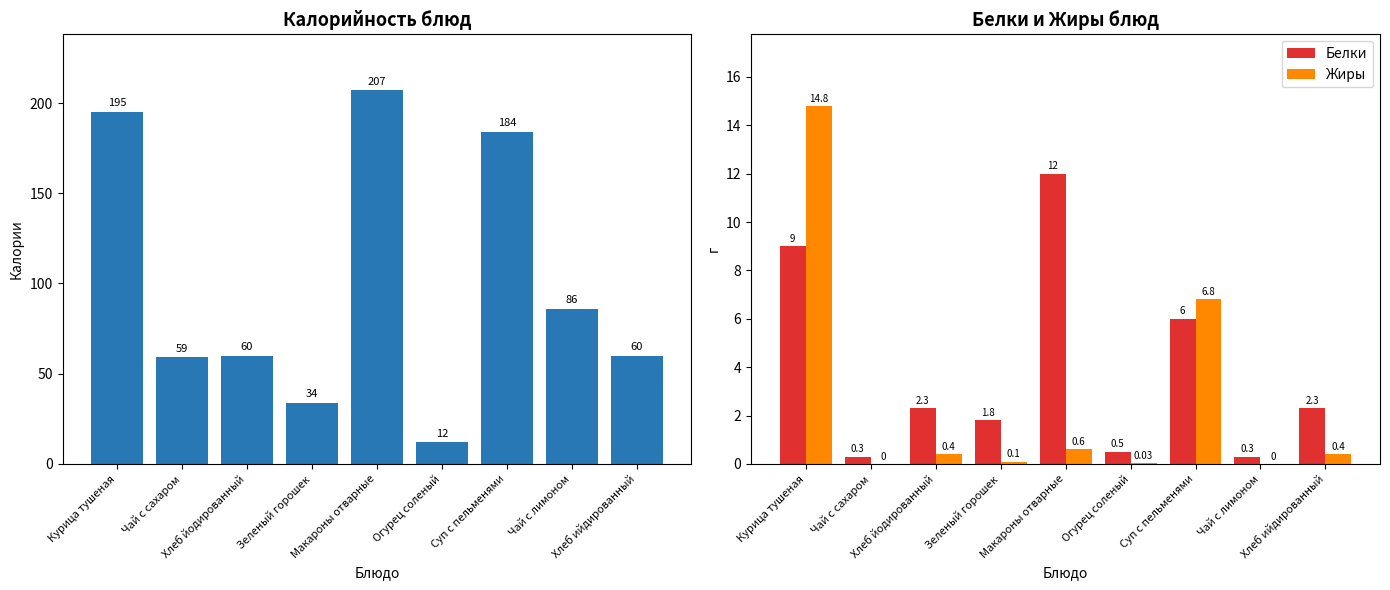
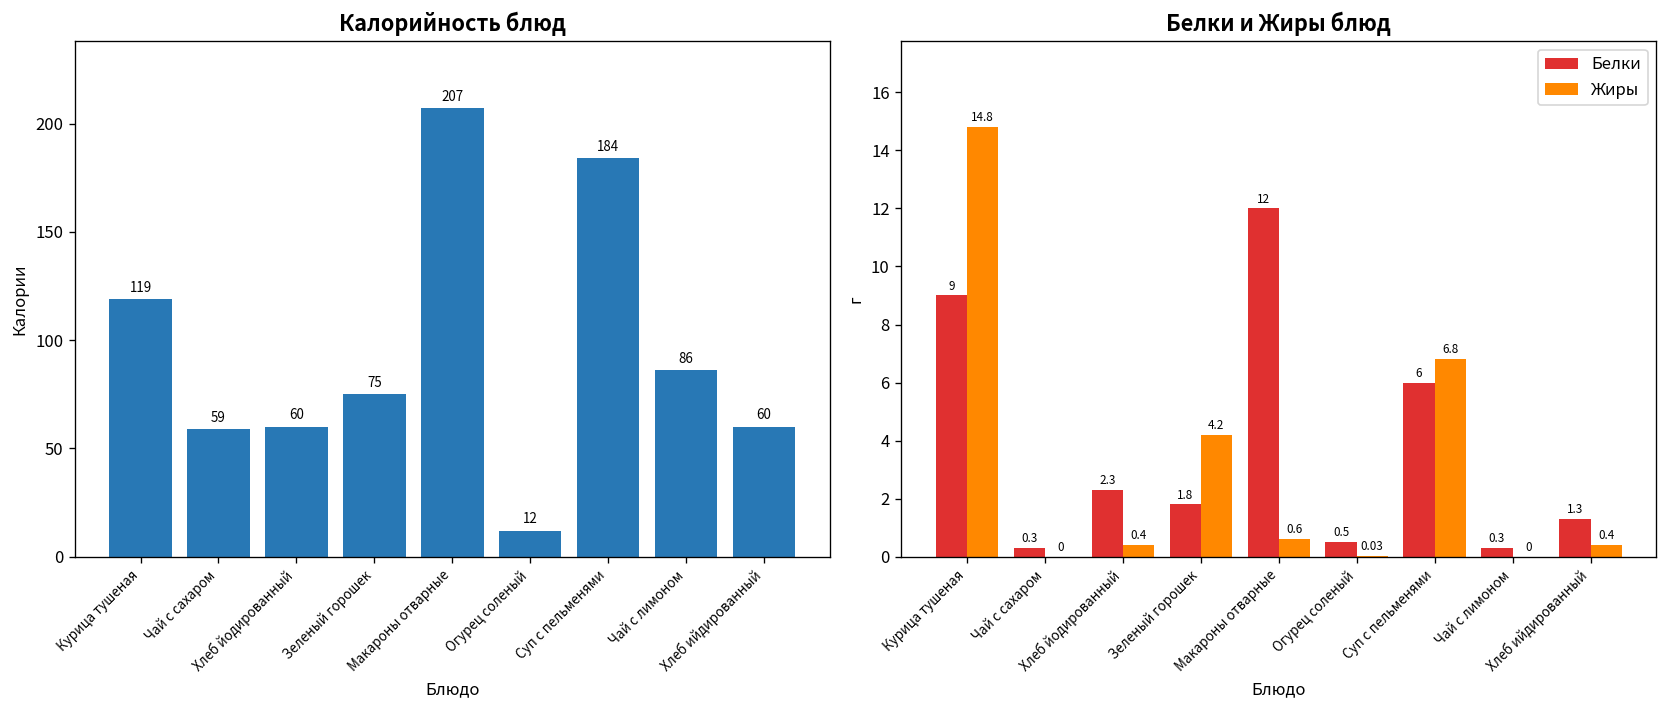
  {
    "Калорийность блюд": {
-     "Курица тушеная": 195,
+     "Курица тушеная": 119,
      "Чай с сахаром": 59,
      "Хлеб йодированный": 60,
-     "Зеленый горошек": 34,
+     "Зеленый горошек": 75,
      "Макароны отварные": 207,
      "Огурец соленый": 12,
      "Суп с пельменями": 184,
      "Чай с лимоном": 86,
      "Хлеб ийдированный": 60
    },
    "Белки и Жиры блюд": {
      "Белки": {
        "Курица тушеная": 9,
        "Чай с сахаром": 0.3,
        "Хлеб йодированный": 2.3,
        "Зеленый горошек": 1.8,
        "Макароны отварные": 12,
        "Огурец соленый": 0.5,
        "Суп с пельменями": 6,
        "Чай с лимоном": 0.3,
-       "Хлеб ийдированный": 2.3
+       "Хлеб ийдированный": 1.3
      },
      "Жиры": {
        "Курица тушеная": 14.8,
        "Чай с сахаром": 0,
        "Хлеб йодированный": 0.4,
-       "Зеленый горошек": 0.1,
+       "Зеленый горошек": 4.2,
        "Макароны отварные": 0.6,
        "Огурец соленый": 0.03,
        "Суп с пельменями": 6.8,
        "Чай с лимоном": 0,
        "Хлеб ийдированный": 0.4
      }
    }
  }
